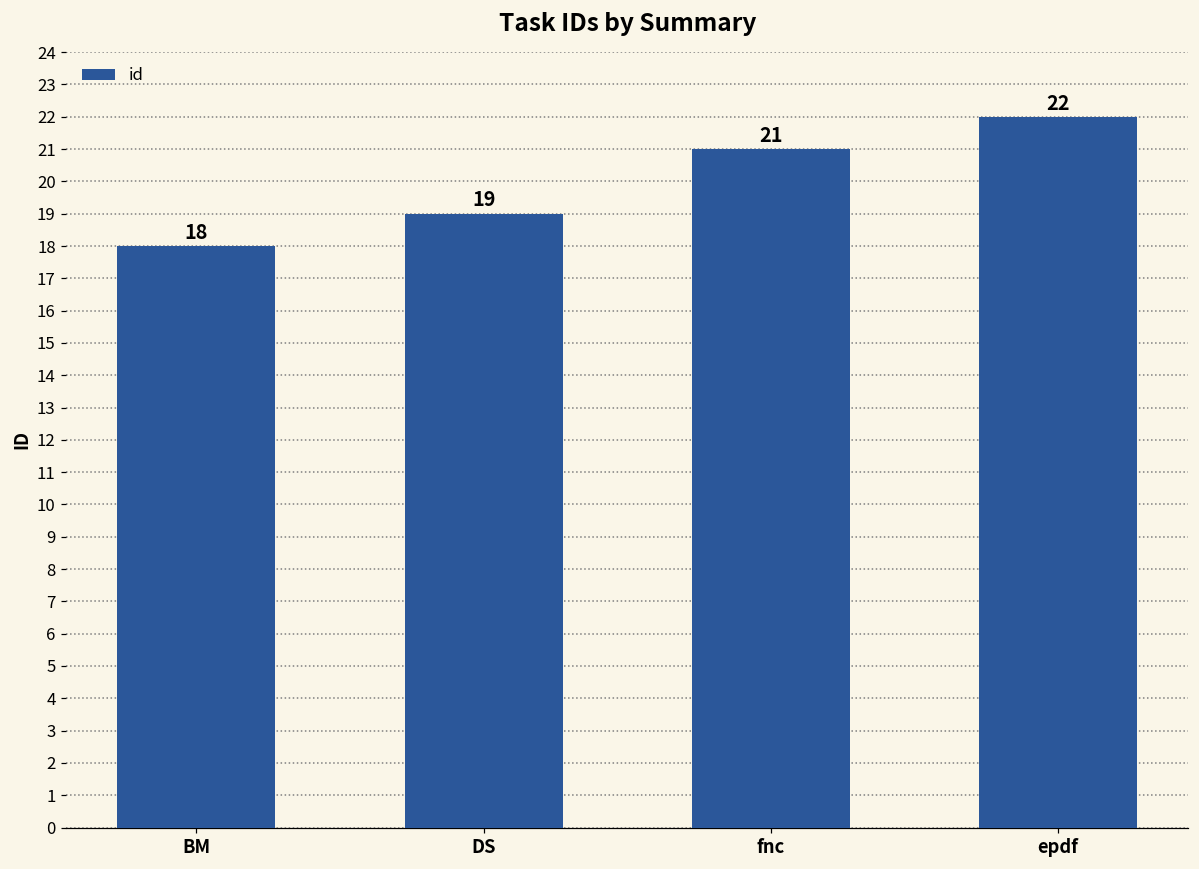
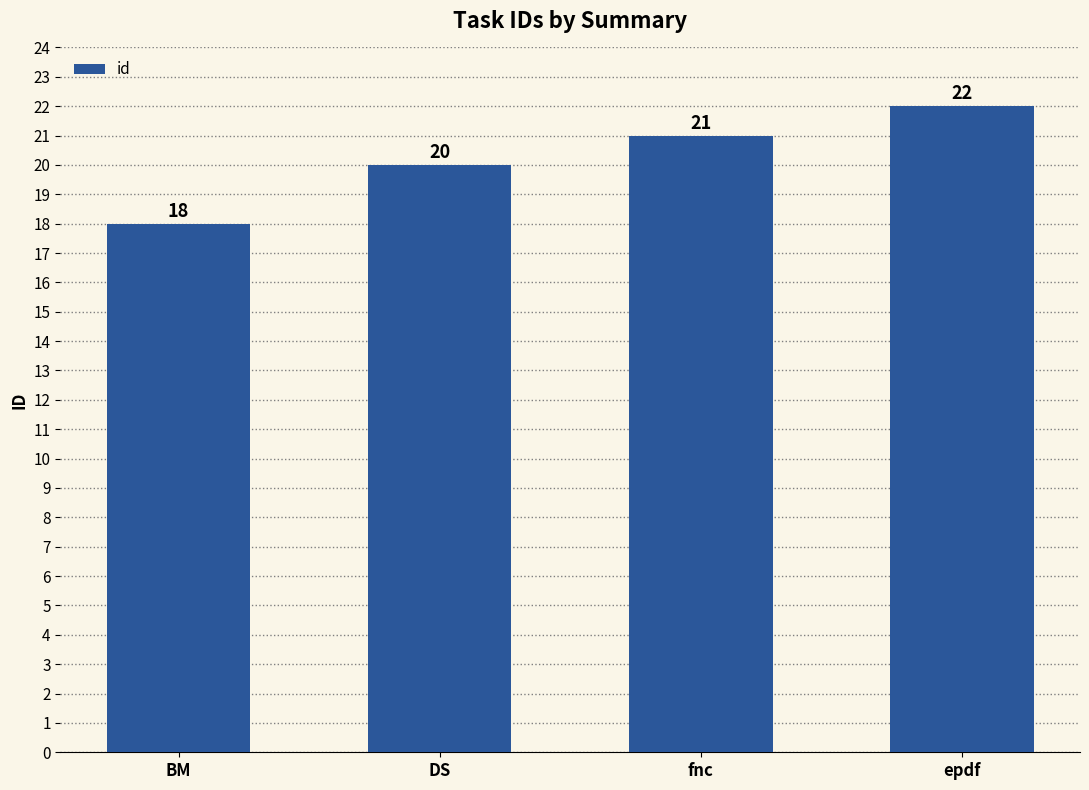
  {
    "BM": 18,
-   "DS": 19,
+   "DS": 20,
    "fnc": 21,
    "epdf": 22
  }
